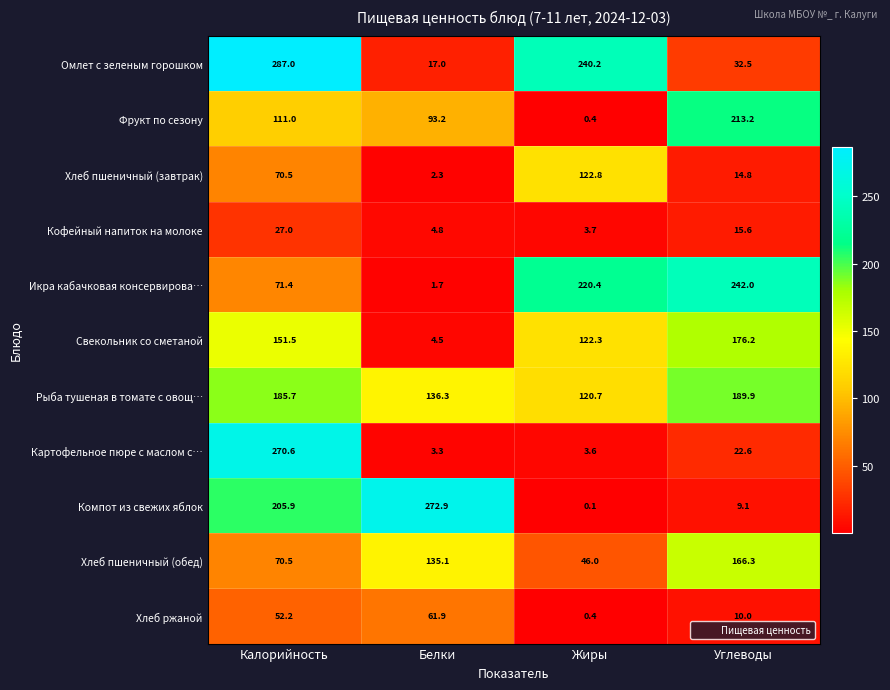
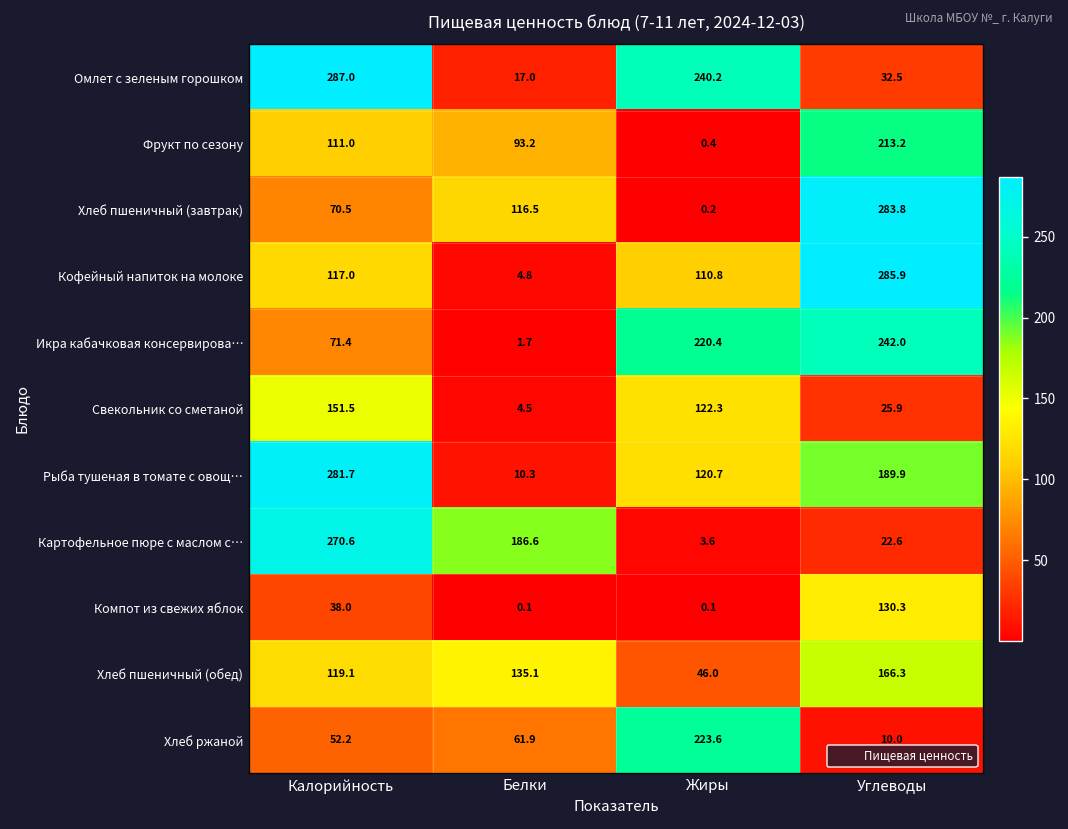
  {
    "Омлет с зеленым горошком": {
      "Калорийность": 287.0,
      "Белки": 17.0,
      "Жиры": 240.2,
      "Углеводы": 32.5
    },
    "Фрукт по сезону": {
      "Калорийность": 111.0,
      "Белки": 93.2,
      "Жиры": 0.4,
      "Углеводы": 213.2
    },
    "Хлеб пшеничный (завтрак)": {
      "Калорийность": 70.5,
-     "Белки": 2.3,
-     "Жиры": 122.8,
-     "Углеводы": 14.8
+     "Белки": 116.5,
+     "Жиры": 0.2,
+     "Углеводы": 283.8
    },
    "Кофейный напиток на молоке": {
-     "Калорийность": 27.0,
+     "Калорийность": 117.0,
      "Белки": 4.8,
-     "Жиры": 3.7,
-     "Углеводы": 15.6
+     "Жиры": 110.8,
+     "Углеводы": 285.9
    },
    "Икра кабачковая консервирова…": {
      "Калорийность": 71.4,
      "Белки": 1.7,
      "Жиры": 220.4,
      "Углеводы": 242.0
    },
    "Свекольник со сметаной": {
      "Калорийность": 151.5,
      "Белки": 4.5,
      "Жиры": 122.3,
-     "Углеводы": 176.2
+     "Углеводы": 25.9
    },
    "Рыба тушеная в томате с овощ…": {
-     "Калорийность": 185.7,
-     "Белки": 136.3,
+     "Калорийность": 281.7,
+     "Белки": 10.3,
      "Жиры": 120.7,
      "Углеводы": 189.9
    },
    "Картофельное пюре с маслом с…": {
      "Калорийность": 270.6,
-     "Белки": 3.3,
+     "Белки": 186.6,
      "Жиры": 3.6,
      "Углеводы": 22.6
    },
    "Компот из свежих яблок": {
-     "Калорийность": 205.9,
-     "Белки": 272.9,
+     "Калорийность": 38.0,
+     "Белки": 0.1,
      "Жиры": 0.1,
-     "Углеводы": 9.1
+     "Углеводы": 130.3
    },
    "Хлеб пшеничный (обед)": {
-     "Калорийность": 70.5,
+     "Калорийность": 119.1,
      "Белки": 135.1,
      "Жиры": 46.0,
      "Углеводы": 166.3
    },
    "Хлеб ржаной": {
      "Калорийность": 52.2,
      "Белки": 61.9,
-     "Жиры": 0.4,
+     "Жиры": 223.6,
      "Углеводы": 10.0
    }
  }
